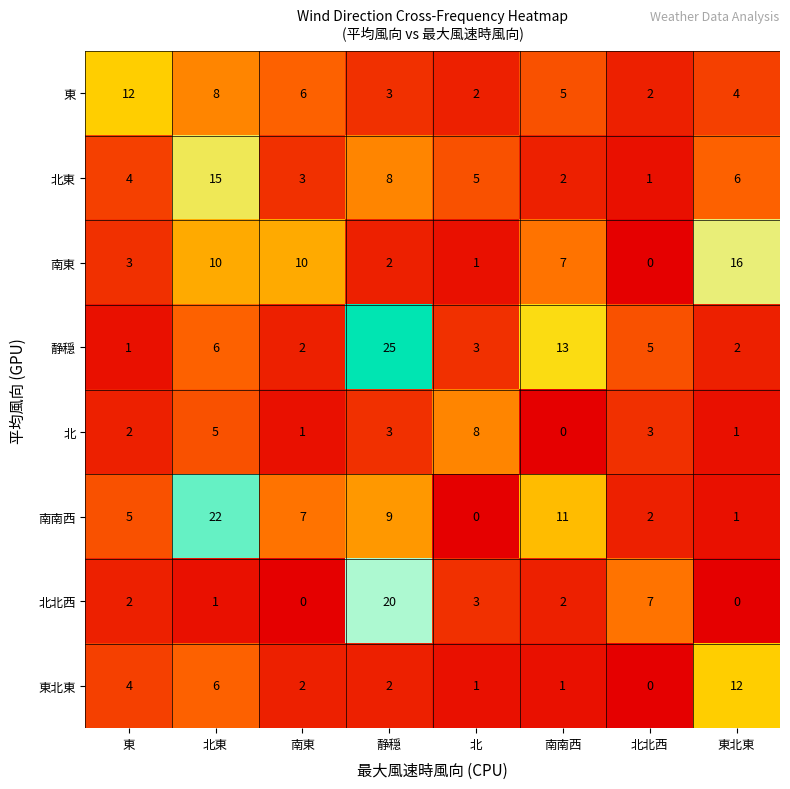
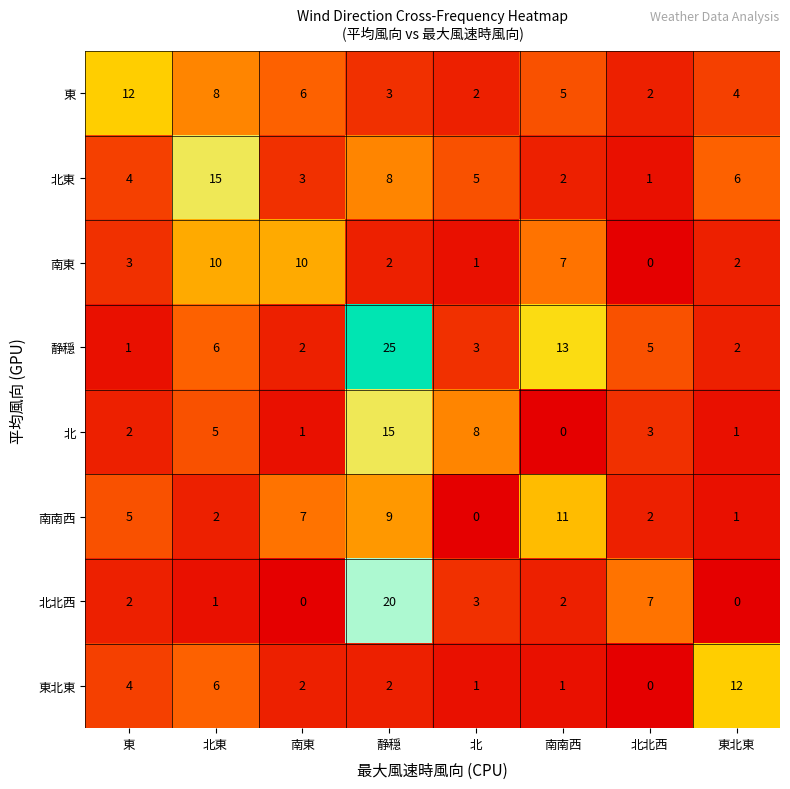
  {
    "東": {
      "東": 12,
      "北東": 8,
      "南東": 6,
      "静穏": 3,
      "北": 2,
      "南南西": 5,
      "北北西": 2,
      "東北東": 4
    },
    "北東": {
      "東": 4,
      "北東": 15,
      "南東": 3,
      "静穏": 8,
      "北": 5,
      "南南西": 2,
      "北北西": 1,
      "東北東": 6
    },
    "南東": {
      "東": 3,
      "北東": 10,
      "南東": 10,
      "静穏": 2,
      "北": 1,
      "南南西": 7,
      "北北西": 0,
-     "東北東": 16
+     "東北東": 2
    },
    "静穏": {
      "東": 1,
      "北東": 6,
      "南東": 2,
      "静穏": 25,
      "北": 3,
      "南南西": 13,
      "北北西": 5,
      "東北東": 2
    },
    "北": {
      "東": 2,
      "北東": 5,
      "南東": 1,
-     "静穏": 3,
+     "静穏": 15,
      "北": 8,
      "南南西": 0,
      "北北西": 3,
      "東北東": 1
    },
    "南南西": {
      "東": 5,
-     "北東": 22,
+     "北東": 2,
      "南東": 7,
      "静穏": 9,
      "北": 0,
      "南南西": 11,
      "北北西": 2,
      "東北東": 1
    },
    "北北西": {
      "東": 2,
      "北東": 1,
      "南東": 0,
      "静穏": 20,
      "北": 3,
      "南南西": 2,
      "北北西": 7,
      "東北東": 0
    },
    "東北東": {
      "東": 4,
      "北東": 6,
      "南東": 2,
      "静穏": 2,
      "北": 1,
      "南南西": 1,
      "北北西": 0,
      "東北東": 12
    }
  }
